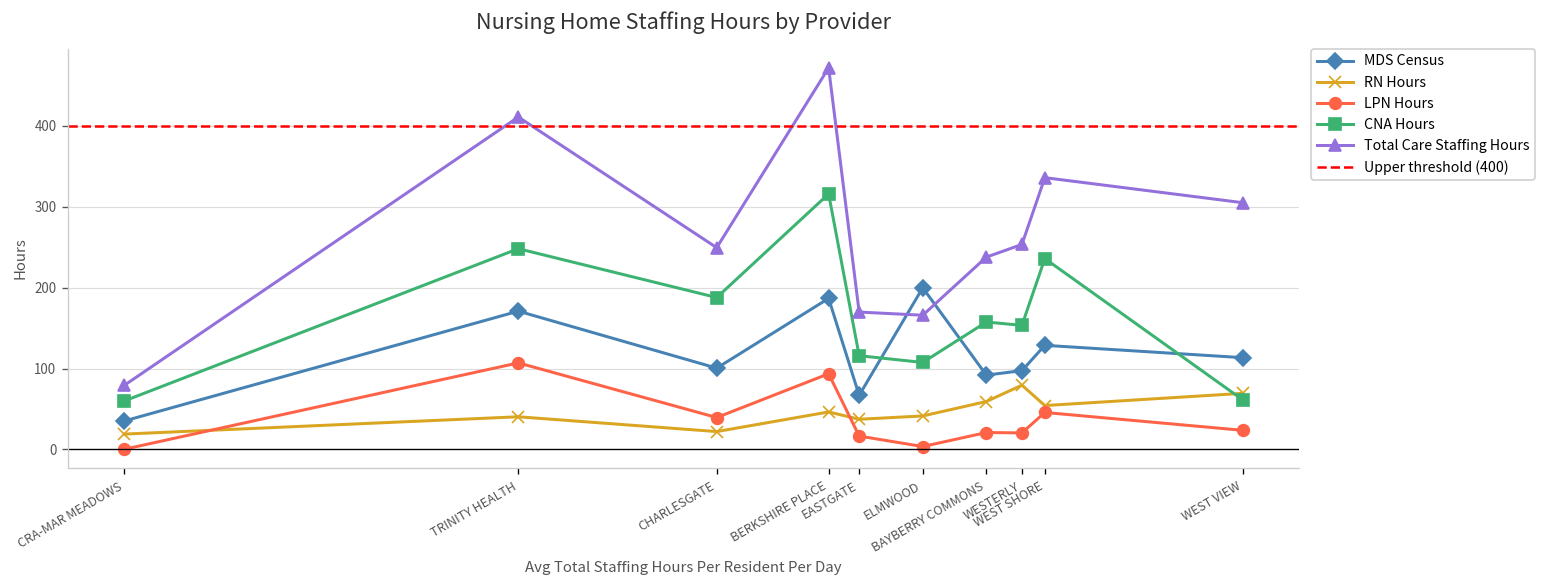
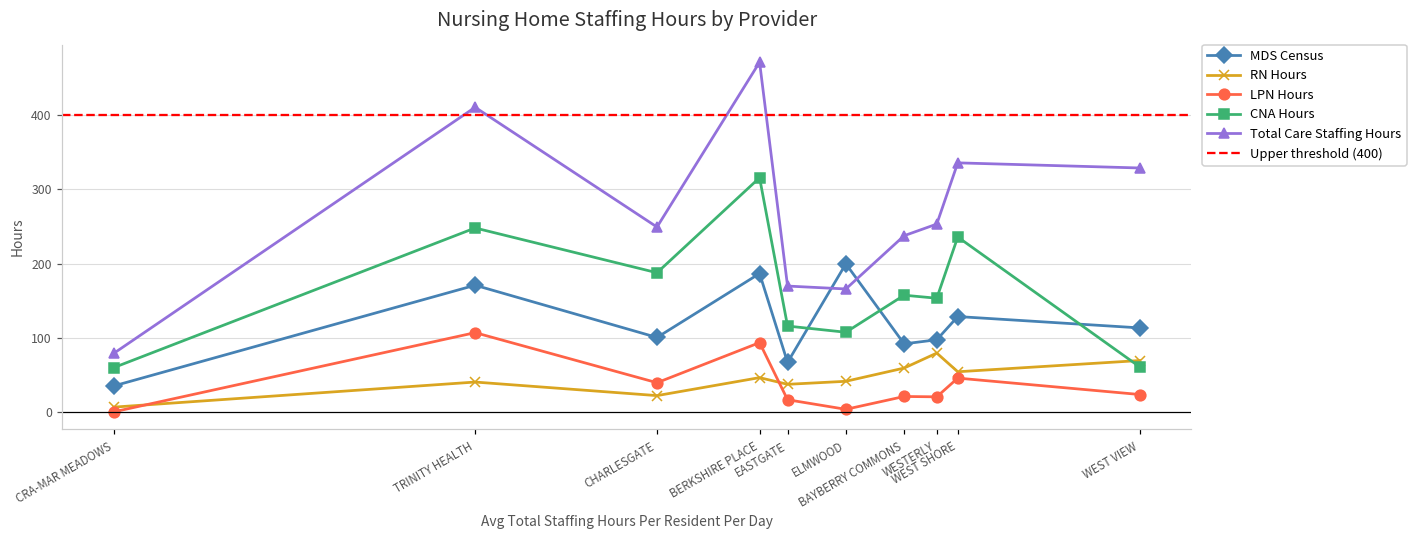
  {
    "MDS Census": {
      "CRA-MAR MEADOWS": 40,
      "TRINITY HEALTH": 170,
      "CHARLESGATE": 100,
      "BERKSHIRE PLACE": 190,
      "EASTGATE": 70,
      "ELMWOOD": 200,
      "BAYBERRY COMMONS": 90,
      "WESTERLY": 100,
      "WEST SHORE": 130,
      "WEST VIEW": 110
    },
    "RN Hours": {
-     "CRA-MAR MEADOWS": 20,
+     "CRA-MAR MEADOWS": 10,
      "TRINITY HEALTH": 40,
      "CHARLESGATE": 20,
      "BERKSHIRE PLACE": 50,
      "EASTGATE": 40,
      "ELMWOOD": 40,
      "BAYBERRY COMMONS": 60,
      "WESTERLY": 80,
      "WEST SHORE": 50,
      "WEST VIEW": 70
    },
    "LPN Hours": {
      "CRA-MAR MEADOWS": 0,
      "TRINITY HEALTH": 110,
      "CHARLESGATE": 40,
      "BERKSHIRE PLACE": 90,
      "EASTGATE": 20,
      "ELMWOOD": 0,
      "BAYBERRY COMMONS": 20,
      "WESTERLY": 20,
      "WEST SHORE": 50,
      "WEST VIEW": 20
    },
    "CNA Hours": {
      "CRA-MAR MEADOWS": 60,
      "TRINITY HEALTH": 250,
      "CHARLESGATE": 190,
      "BERKSHIRE PLACE": 320,
      "EASTGATE": 120,
      "ELMWOOD": 110,
      "BAYBERRY COMMONS": 160,
      "WESTERLY": 150,
      "WEST SHORE": 240,
      "WEST VIEW": 60
    },
    "Total Care Staffing Hours": {
      "CRA-MAR MEADOWS": 80,
      "TRINITY HEALTH": 410,
      "CHARLESGATE": 250,
      "BERKSHIRE PLACE": 470,
      "EASTGATE": 170,
      "ELMWOOD": 170,
      "BAYBERRY COMMONS": 240,
      "WESTERLY": 250,
      "WEST SHORE": 340,
-     "WEST VIEW": 300
+     "WEST VIEW": 330
    }
  }
